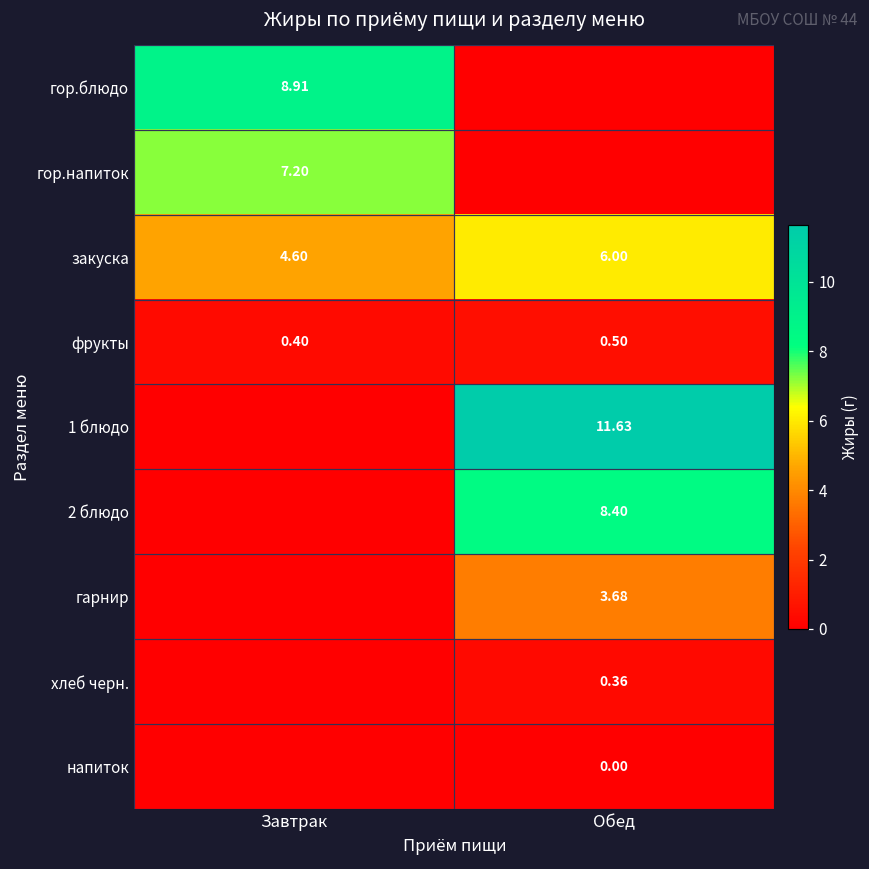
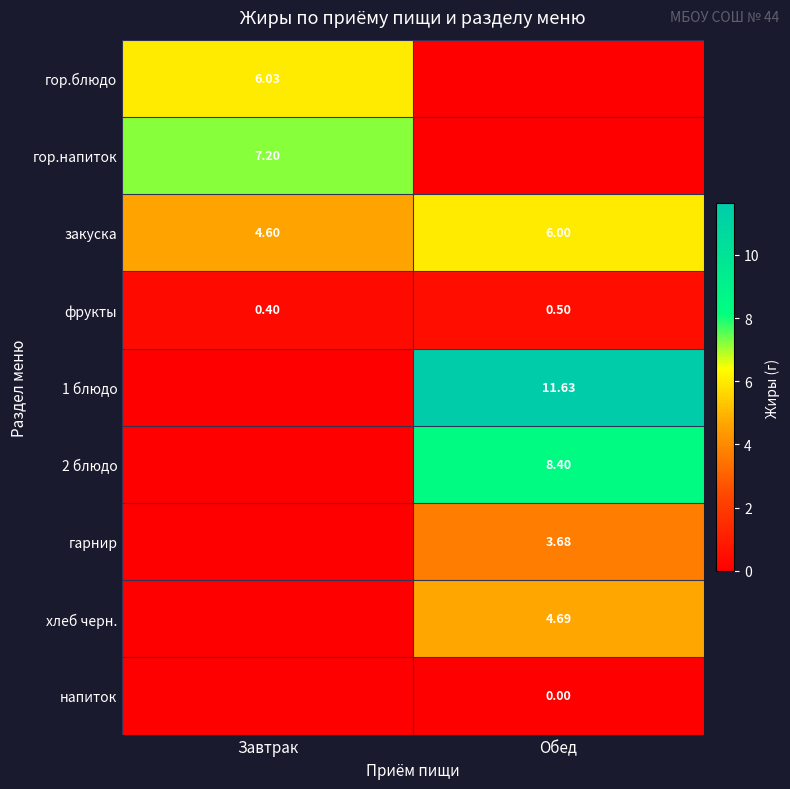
  {
    "гор.блюдо": {
-     "Завтрак": 8.91
+     "Завтрак": 6.03
    },
    "гор.напиток": {
      "Завтрак": 7.20
    },
    "закуска": {
      "Завтрак": 4.60,
      "Обед": 6.00
    },
    "фрукты": {
      "Завтрак": 0.40,
      "Обед": 0.50
    },
    "1 блюдо": {
      "Обед": 11.63
    },
    "2 блюдо": {
      "Обед": 8.40
    },
    "гарнир": {
      "Обед": 3.68
    },
    "хлеб черн.": {
-     "Обед": 0.36
+     "Обед": 4.69
    },
    "напиток": {
      "Обед": 0.00
    }
  }
